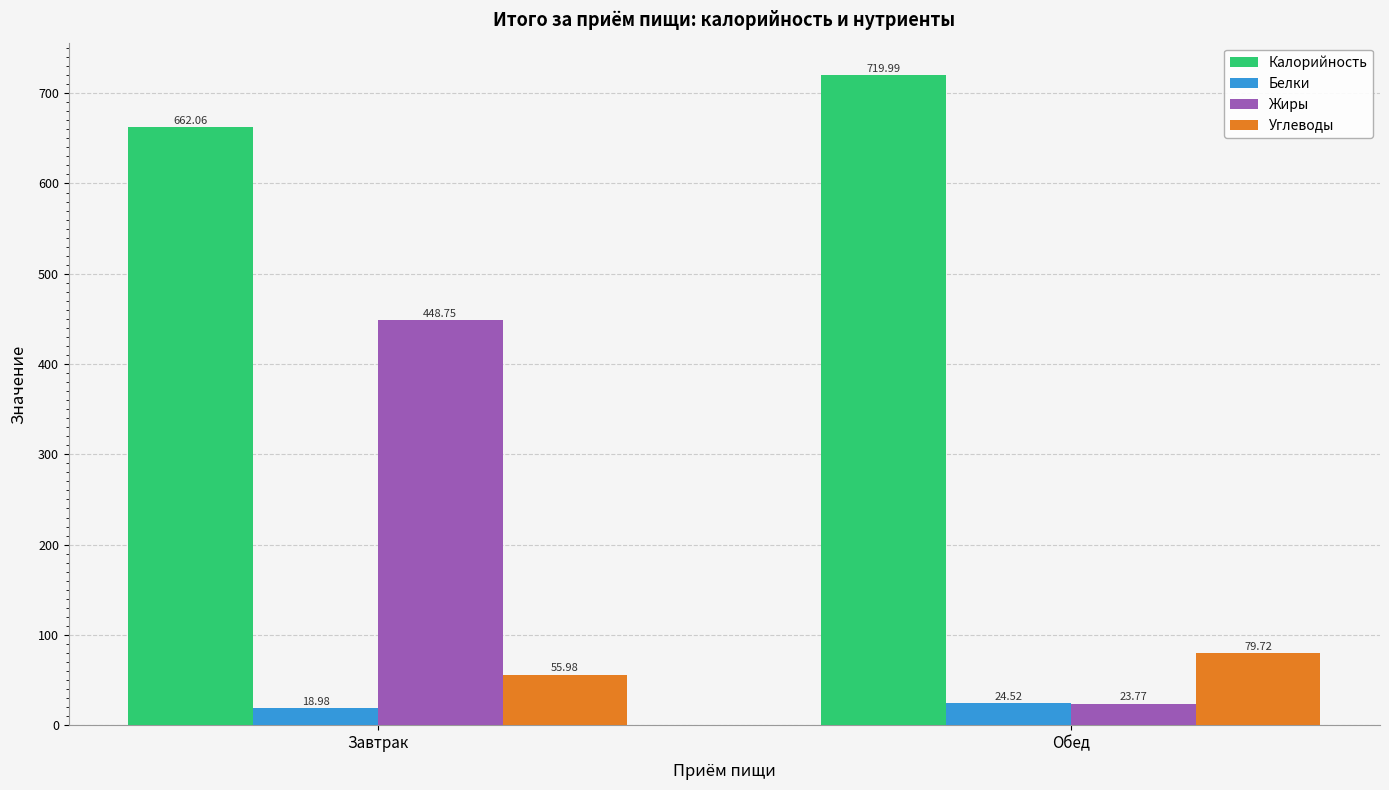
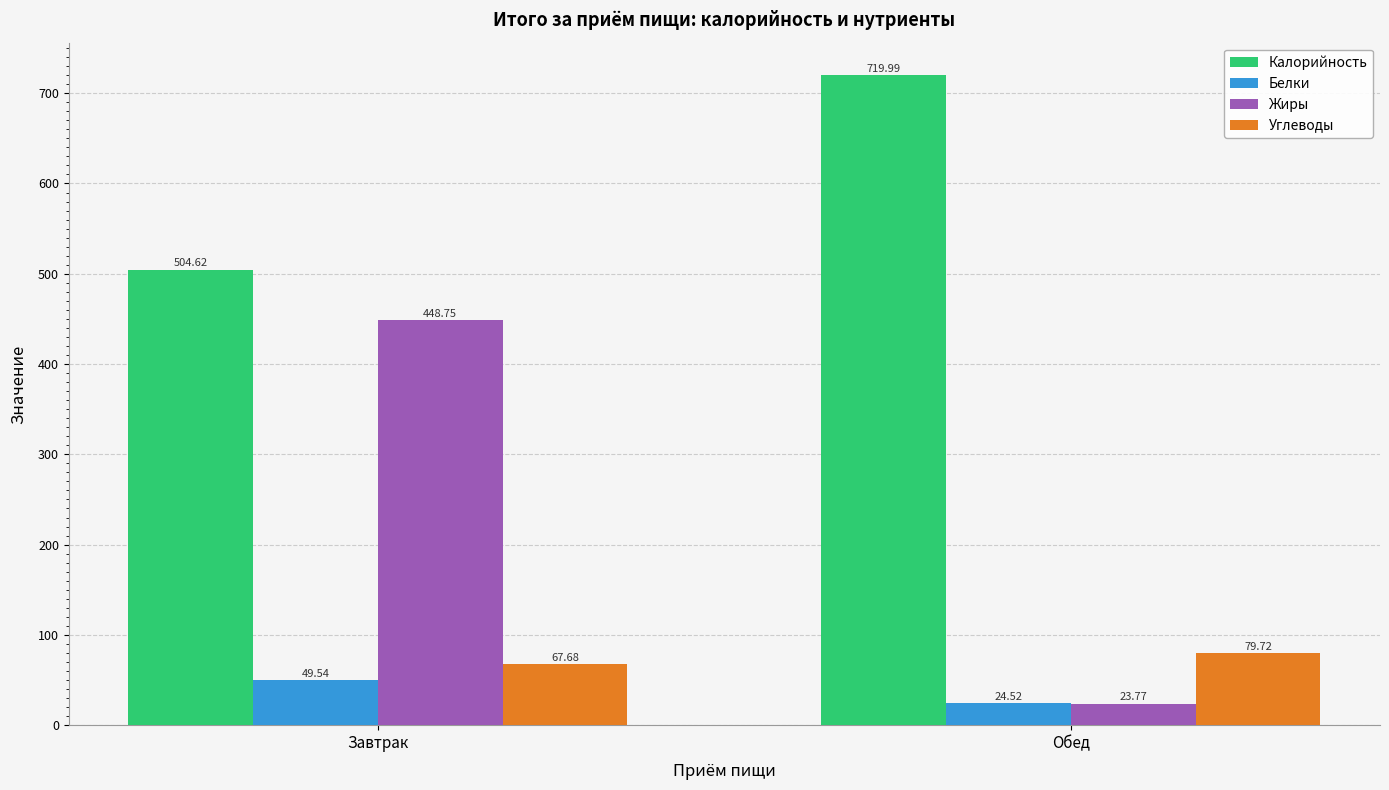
  {
    "Калорийность": {
-     "Завтрак": 662.06,
+     "Завтрак": 504.62,
      "Обед": 719.99
    },
    "Белки": {
-     "Завтрак": 18.98,
+     "Завтрак": 49.54,
      "Обед": 24.52
    },
    "Жиры": {
      "Завтрак": 448.75,
      "Обед": 23.77
    },
    "Углеводы": {
-     "Завтрак": 55.98,
+     "Завтрак": 67.68,
      "Обед": 79.72
    }
  }
